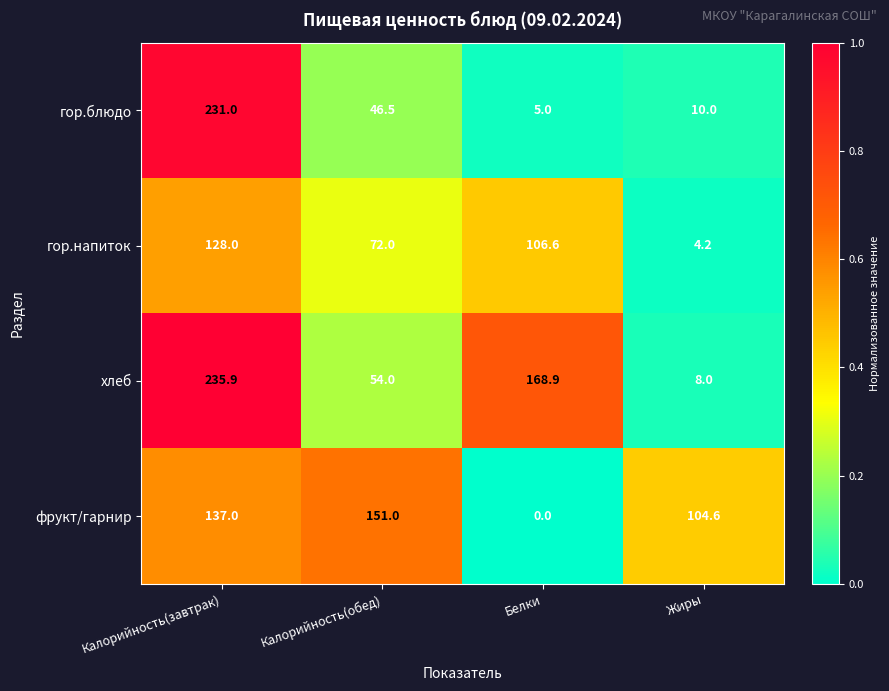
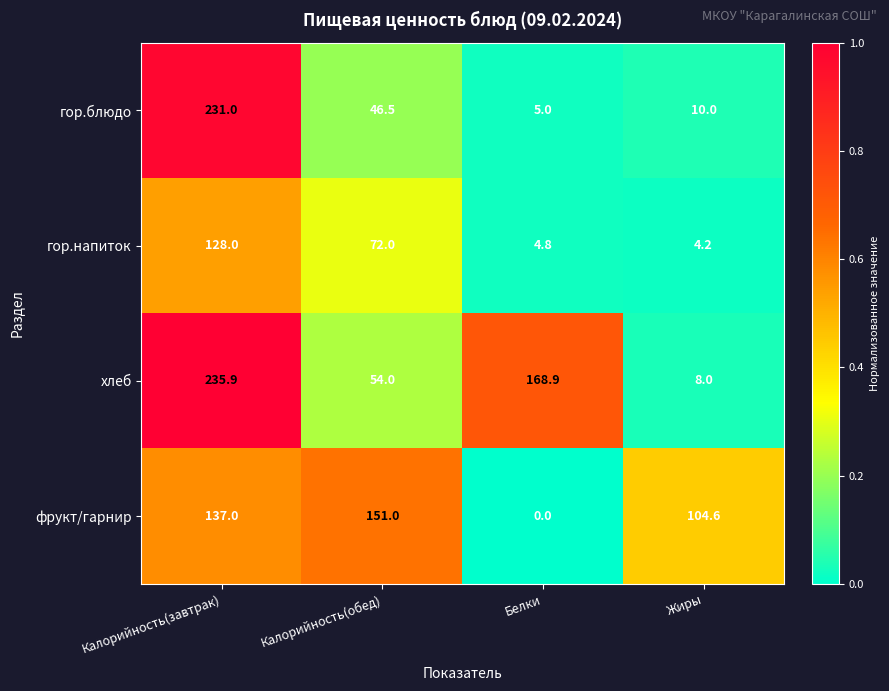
  {
    "гор.блюдо": {
      "Калорийность(завтрак)": 231.0,
      "Калорийность(обед)": 46.5,
      "Белки": 5.0,
      "Жиры": 10.0
    },
    "гор.напиток": {
      "Калорийность(завтрак)": 128.0,
      "Калорийность(обед)": 72.0,
-     "Белки": 106.6,
+     "Белки": 4.8,
      "Жиры": 4.2
    },
    "хлеб": {
      "Калорийность(завтрак)": 235.9,
      "Калорийность(обед)": 54.0,
      "Белки": 168.9,
      "Жиры": 8.0
    },
    "фрукт/гарнир": {
      "Калорийность(завтрак)": 137.0,
      "Калорийность(обед)": 151.0,
      "Белки": 0.0,
      "Жиры": 104.6
    }
  }
